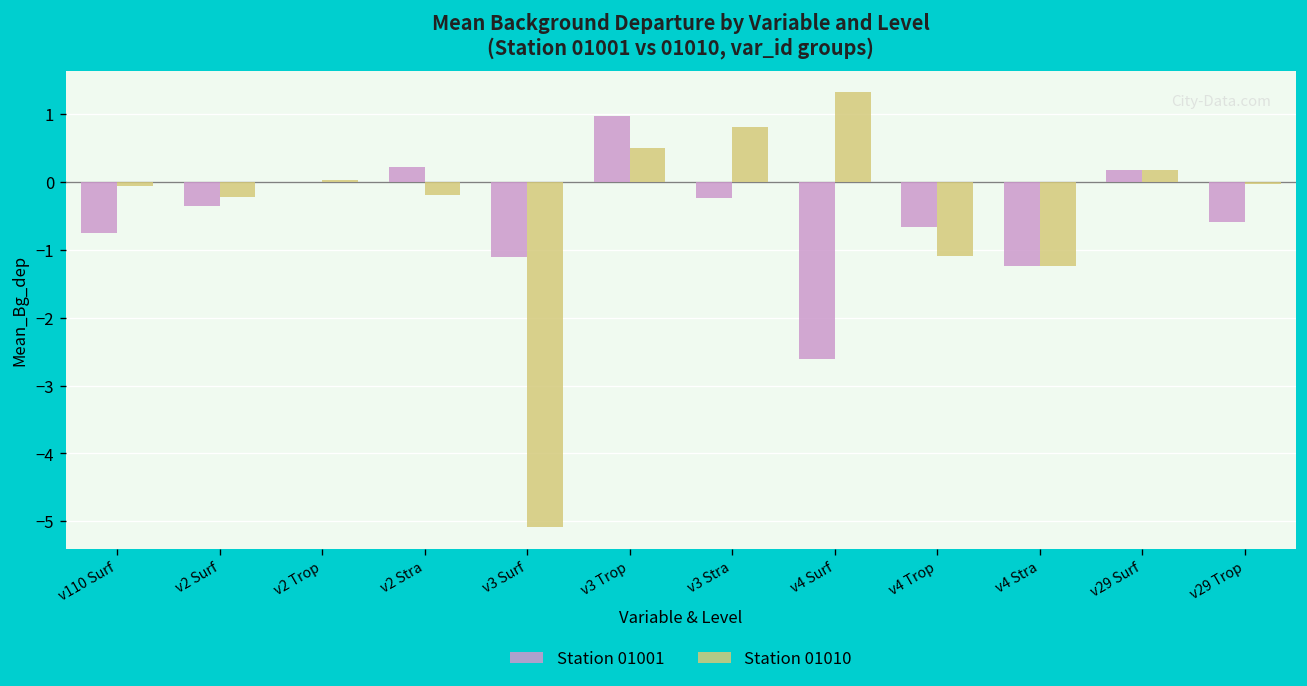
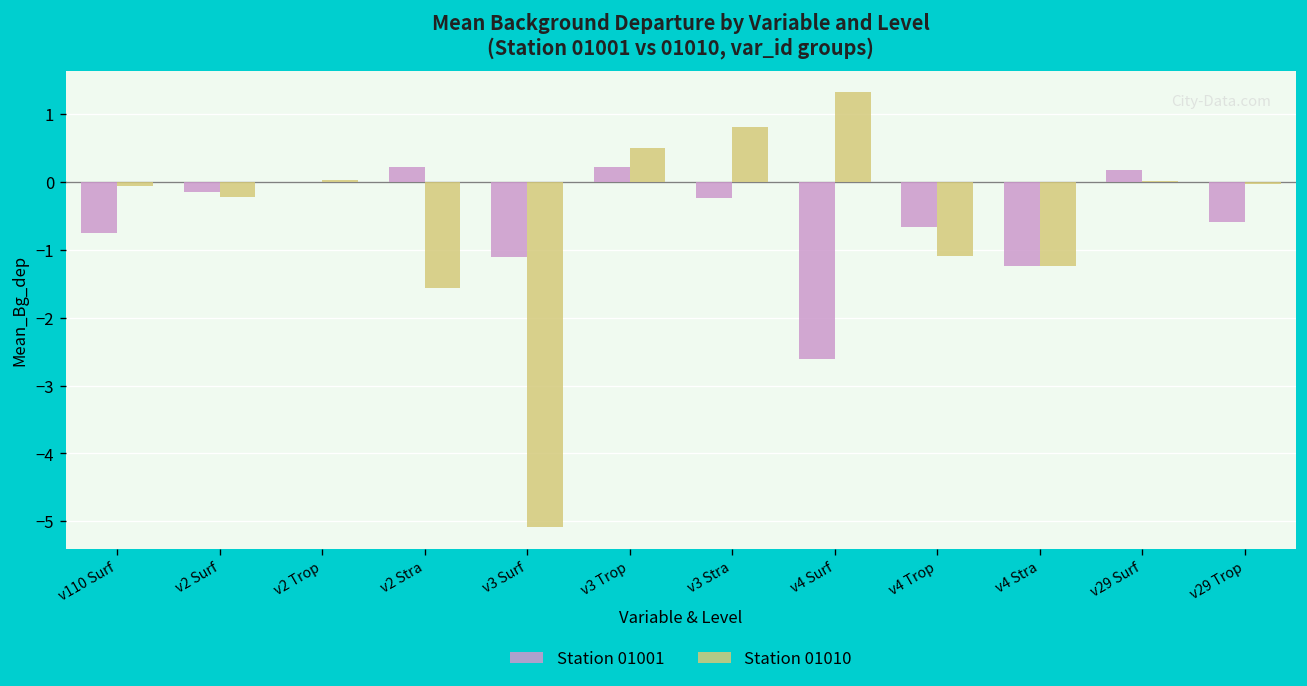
  {
    "Station 01001": {
      "v110 Surf": -0.8,
-     "v2 Surf": -0.4,
+     "v2 Surf": -0.2,
      "v2 Stra": 0.2,
      "v3 Surf": -1.1,
-     "v3 Trop": 1.0,
+     "v3 Trop": 0.2,
      "v3 Stra": -0.2,
      "v4 Surf": -2.6,
      "v4 Trop": -0.7,
      "v4 Stra": -1.2,
      "v29 Surf": 0.2,
      "v29 Trop": -0.6
    },
    "Station 01010": {
      "v110 Surf": -0.1,
      "v2 Surf": -0.2,
-     "v2 Stra": -0.2,
+     "v2 Stra": -1.6,
      "v3 Surf": -5.1,
      "v3 Trop": 0.5,
      "v3 Stra": 0.8,
      "v4 Surf": 1.3,
      "v4 Trop": -1.1,
      "v4 Stra": -1.2,
-     "v29 Surf": 0.2
+     "v29 Surf": 0.0
    }
  }
